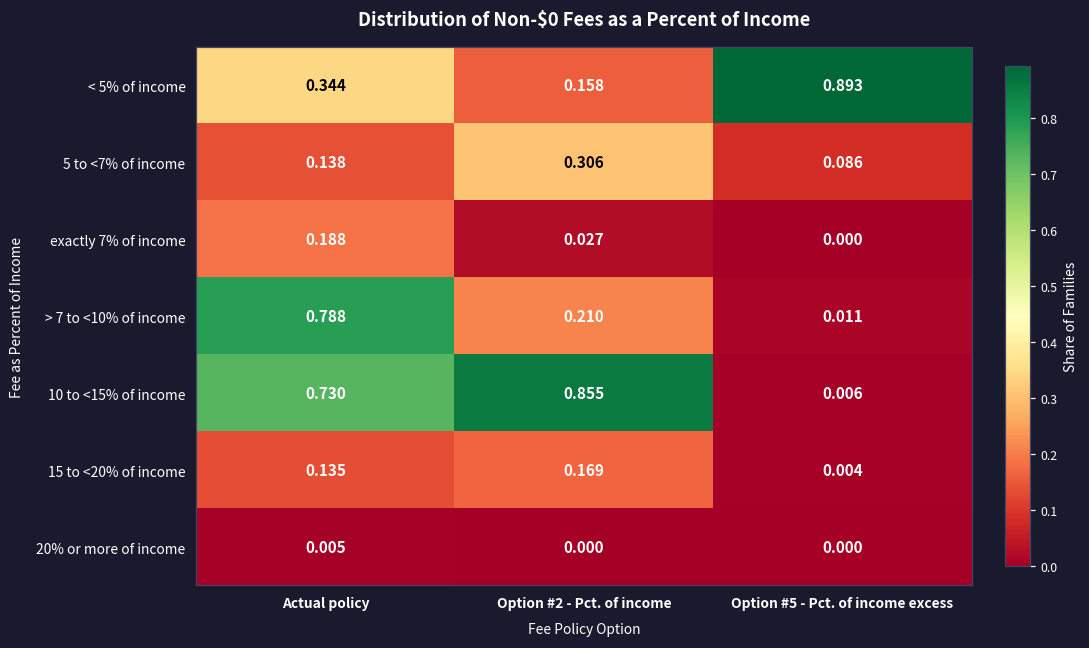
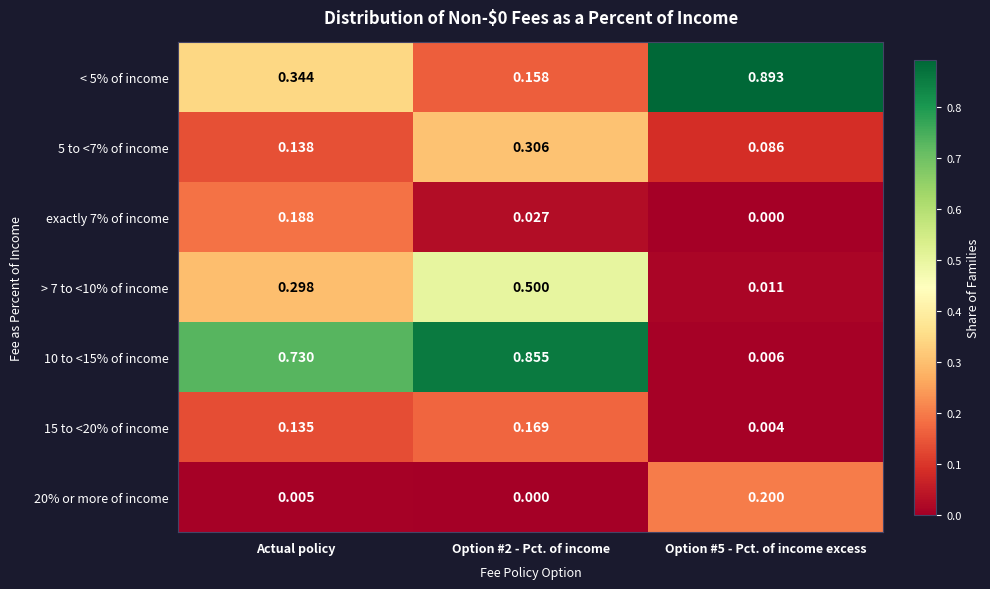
  {
    "< 5% of income": {
      "Actual policy": 0.344,
      "Option #2 - Pct. of income": 0.158,
      "Option #5 - Pct. of income excess": 0.893
    },
    "5 to <7% of income": {
      "Actual policy": 0.138,
      "Option #2 - Pct. of income": 0.306,
      "Option #5 - Pct. of income excess": 0.086
    },
    "exactly 7% of income": {
      "Actual policy": 0.188,
      "Option #2 - Pct. of income": 0.027,
      "Option #5 - Pct. of income excess": 0.000
    },
    "> 7 to <10% of income": {
-     "Actual policy": 0.788,
-     "Option #2 - Pct. of income": 0.210,
+     "Actual policy": 0.298,
+     "Option #2 - Pct. of income": 0.500,
      "Option #5 - Pct. of income excess": 0.011
    },
    "10 to <15% of income": {
      "Actual policy": 0.730,
      "Option #2 - Pct. of income": 0.855,
      "Option #5 - Pct. of income excess": 0.006
    },
    "15 to <20% of income": {
      "Actual policy": 0.135,
      "Option #2 - Pct. of income": 0.169,
      "Option #5 - Pct. of income excess": 0.004
    },
    "20% or more of income": {
      "Actual policy": 0.005,
      "Option #2 - Pct. of income": 0.000,
-     "Option #5 - Pct. of income excess": 0.000
+     "Option #5 - Pct. of income excess": 0.200
    }
  }
